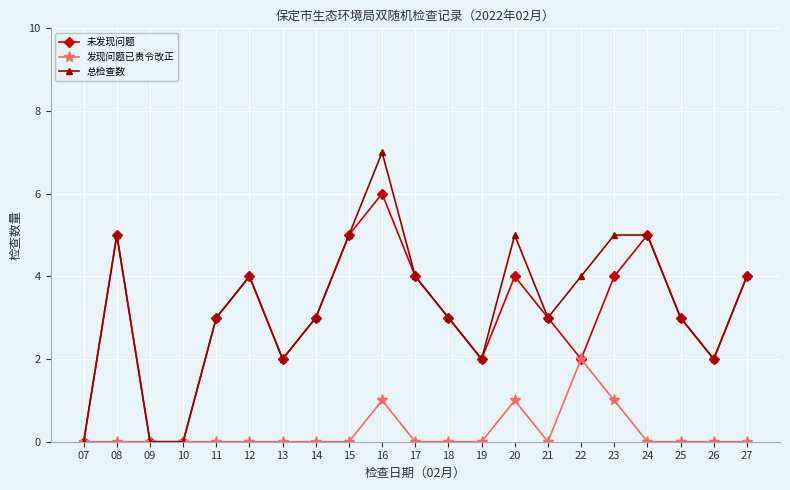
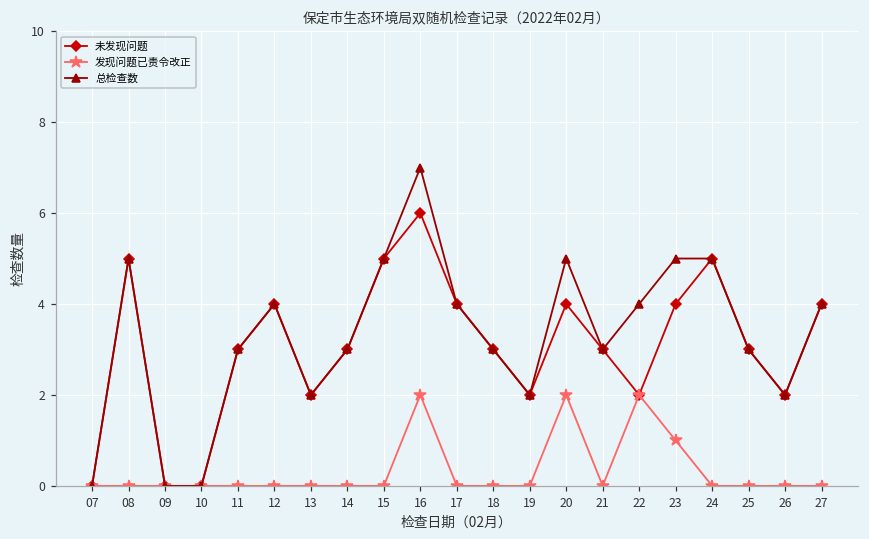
  {
    "发现问题已责令改正": {
      "08": 0,
      "11": 0,
      "12": 0,
      "13": 0,
      "14": 0,
      "15": 0,
-     "16": 1,
+     "16": 2,
      "17": 0,
      "18": 0,
      "19": 0,
-     "20": 1,
+     "20": 2,
      "21": 0,
      "23": 1,
      "24": 0,
      "25": 0,
      "26": 0,
      "27": 0
    }
  }
